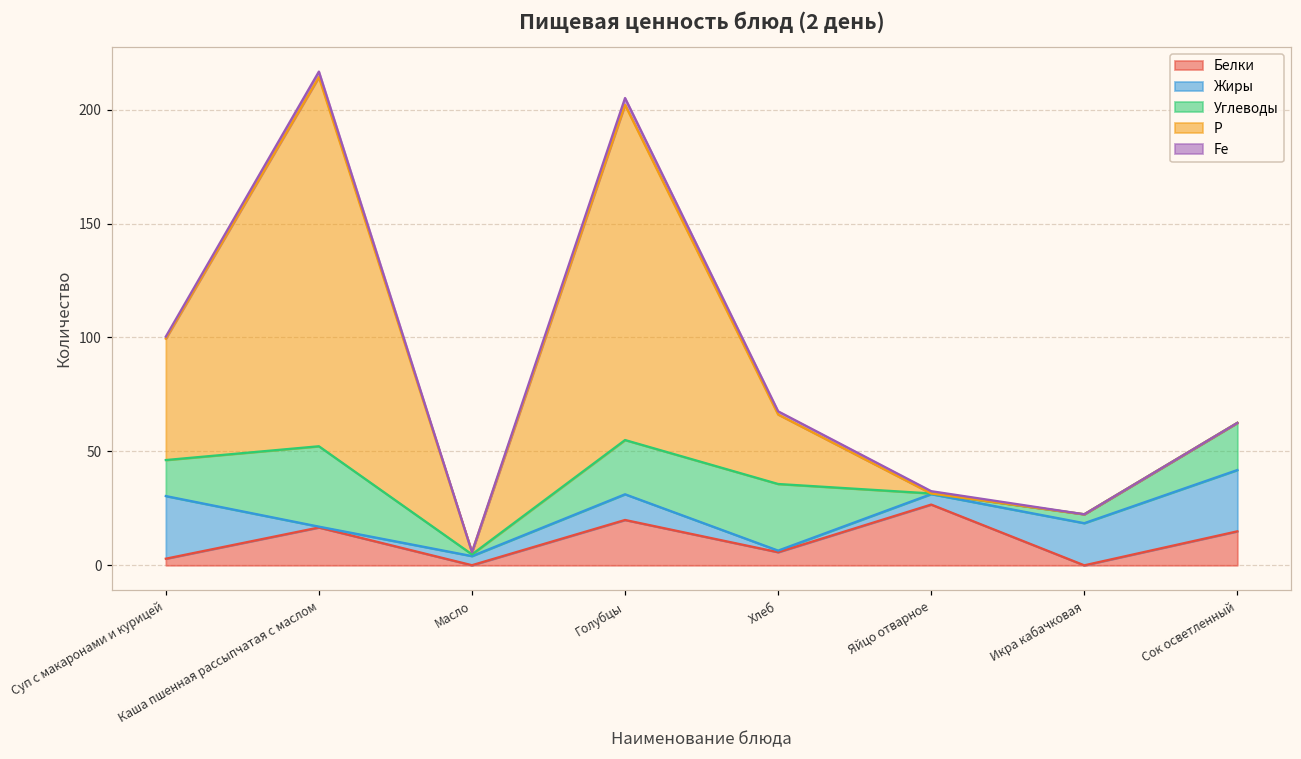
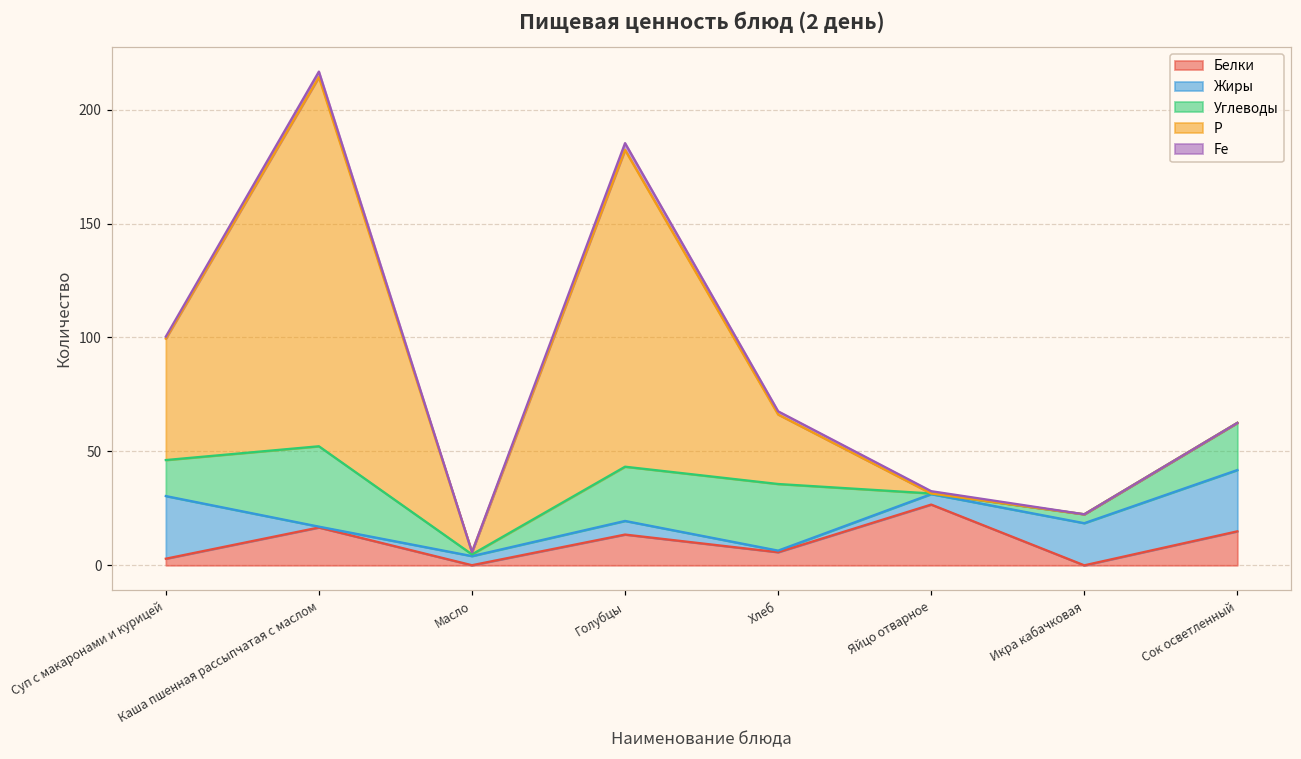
  {
    "Белки": {
      "Суп с макаронами и курицей": 3,
      "Масло": 0,
-     "Голубцы": 20,
+     "Голубцы": 14,
      "Яйцо отварное": 27,
      "Икра кабачковая": 0,
      "Сок осветленный": 15
    },
    "Жиры": {
      "Суп с макаронами и курицей": 27,
-     "Голубцы": 11,
+     "Голубцы": 6,
      "Икра кабачковая": 19,
      "Сок осветленный": 27
    },
    "Углеводы": {
      "Суп с макаронами и курицей": 16,
      "Каша пшенная рассыпчатая с маслом": 35,
      "Голубцы": 24,
      "Хлеб": 29
    },
    "Р": {
      "Каша пшенная рассыпчатая с маслом": 162,
-     "Голубцы": 147,
+     "Голубцы": 139,
      "Хлеб": 31
    },
    "Fe": {
      "Каша пшенная рассыпчатая с маслом": 2,
      "Голубцы": 3,
      "Хлеб": 1
    }
  }
